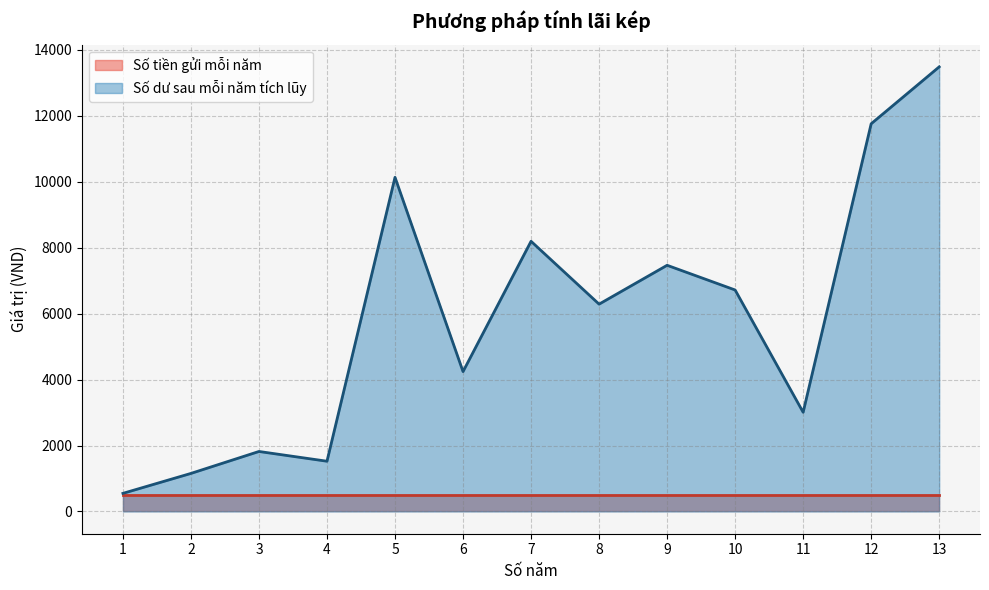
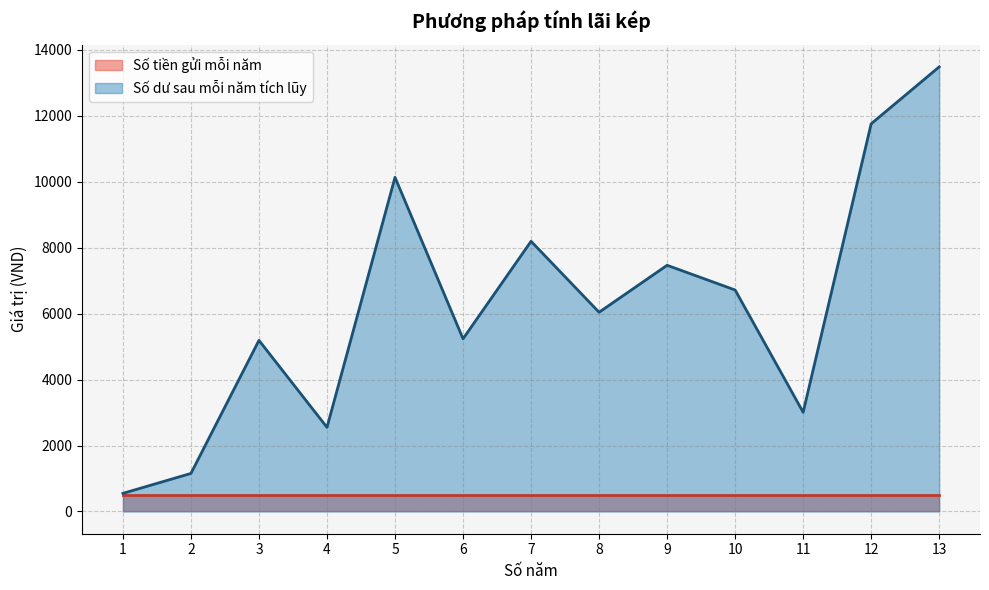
  {
    "Số tiền gửi mỗi năm": {
      "2": 500,
      "3": 500,
      "4": 500,
      "5": 500,
      "6": 500,
      "7": 500,
      "8": 500,
      "9": 500,
      "10": 500,
      "11": 500,
      "12": 500,
      "13": 500
    },
    "Số dư sau mỗi năm tích lũy": {
      "2": 1200,
-     "3": 1800,
-     "4": 1500,
+     "3": 5200,
+     "4": 2600,
      "5": 10100,
-     "6": 4200,
+     "6": 5200,
      "7": 8200,
-     "8": 6300,
+     "8": 6000,
      "9": 7500,
      "10": 6700,
      "11": 3000,
      "12": 11800,
      "13": 13500
    }
  }
